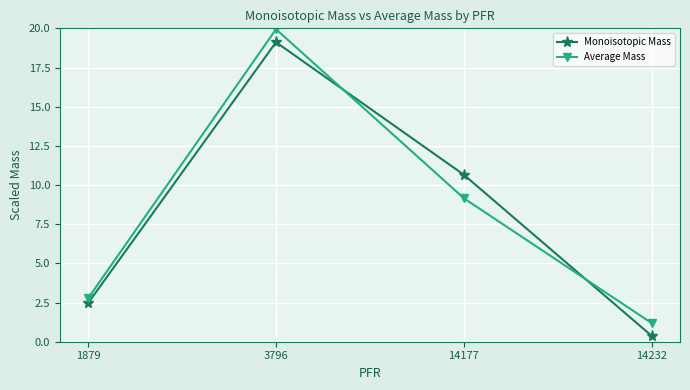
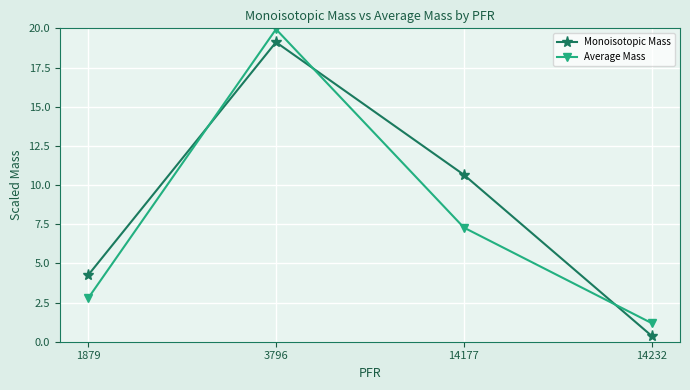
  {
    "Monoisotopic Mass": {
-     "1879": 2.5,
+     "1879": 4.2,
      "3796": 19.1,
      "14177": 10.7,
      "14232": 0.4
    },
    "Average Mass": {
      "1879": 2.8,
      "3796": 19.9,
-     "14177": 9.2,
+     "14177": 7.3,
      "14232": 1.2
    }
  }
